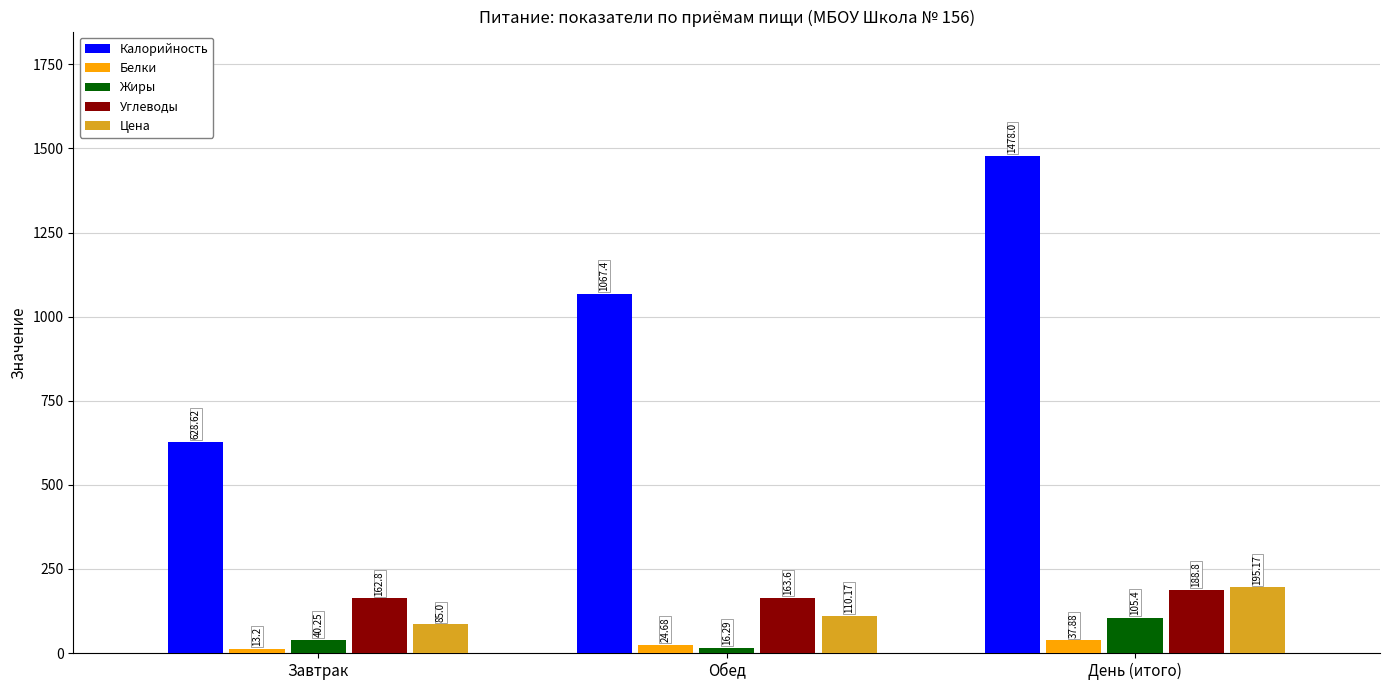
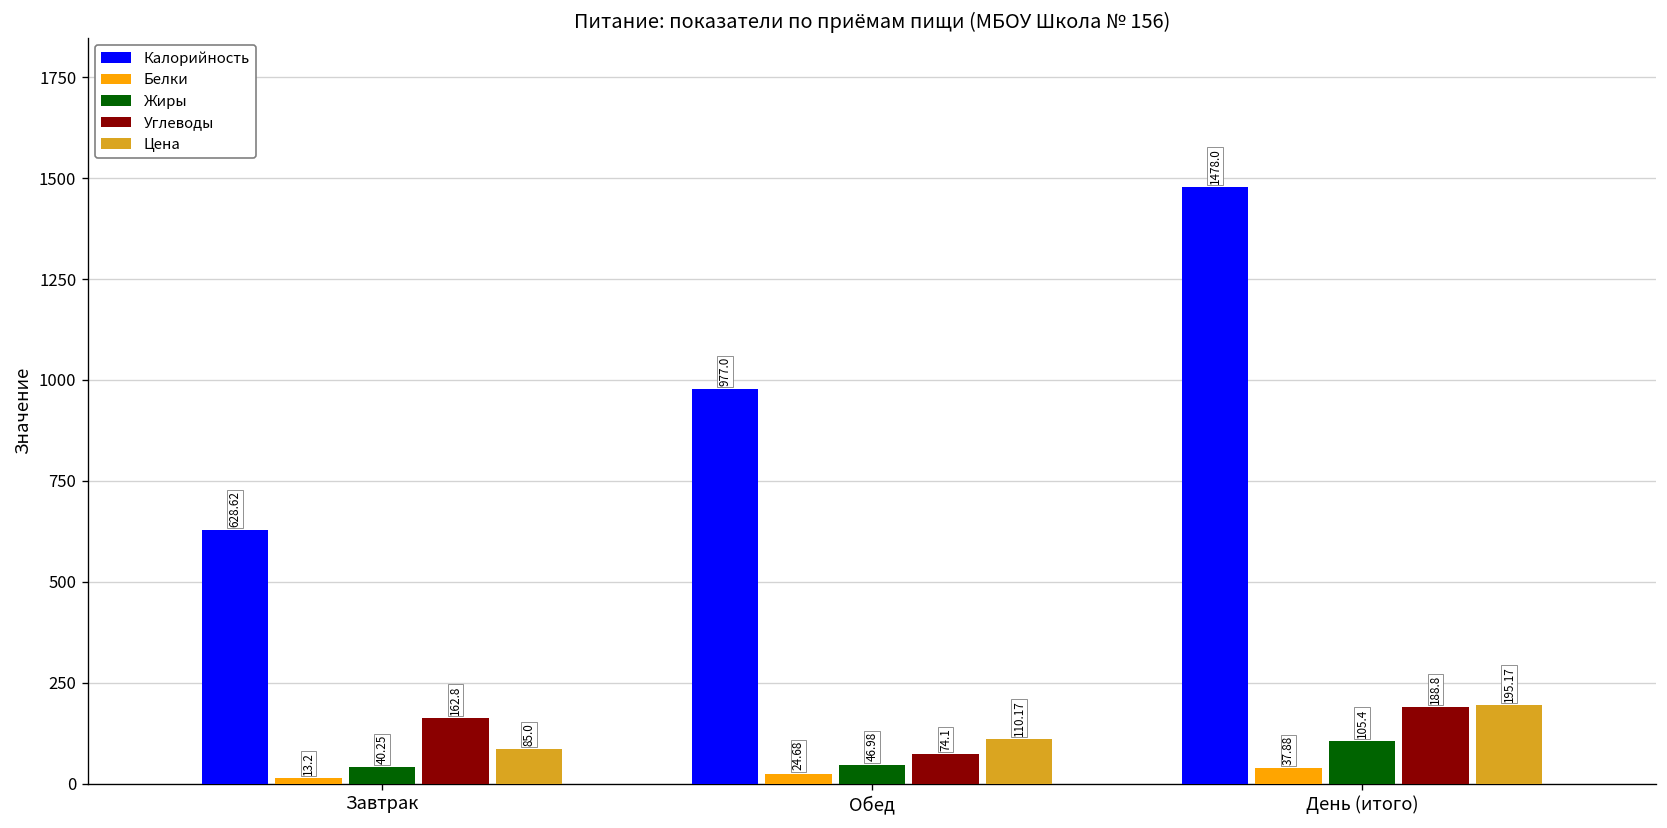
  {
    "Калорийность": {
-     "Обед": 1067.4
+     "Обед": 977.0
    },
    "Жиры": {
-     "Обед": 16.29
+     "Обед": 46.98
    },
    "Углеводы": {
-     "Обед": 163.6
+     "Обед": 74.1
    }
  }
